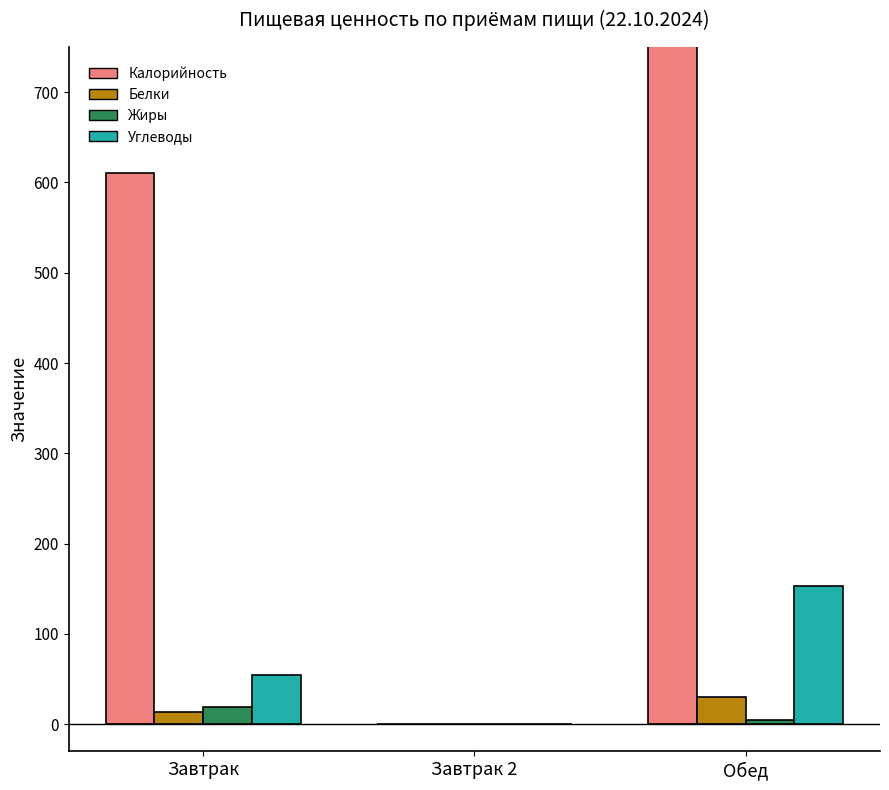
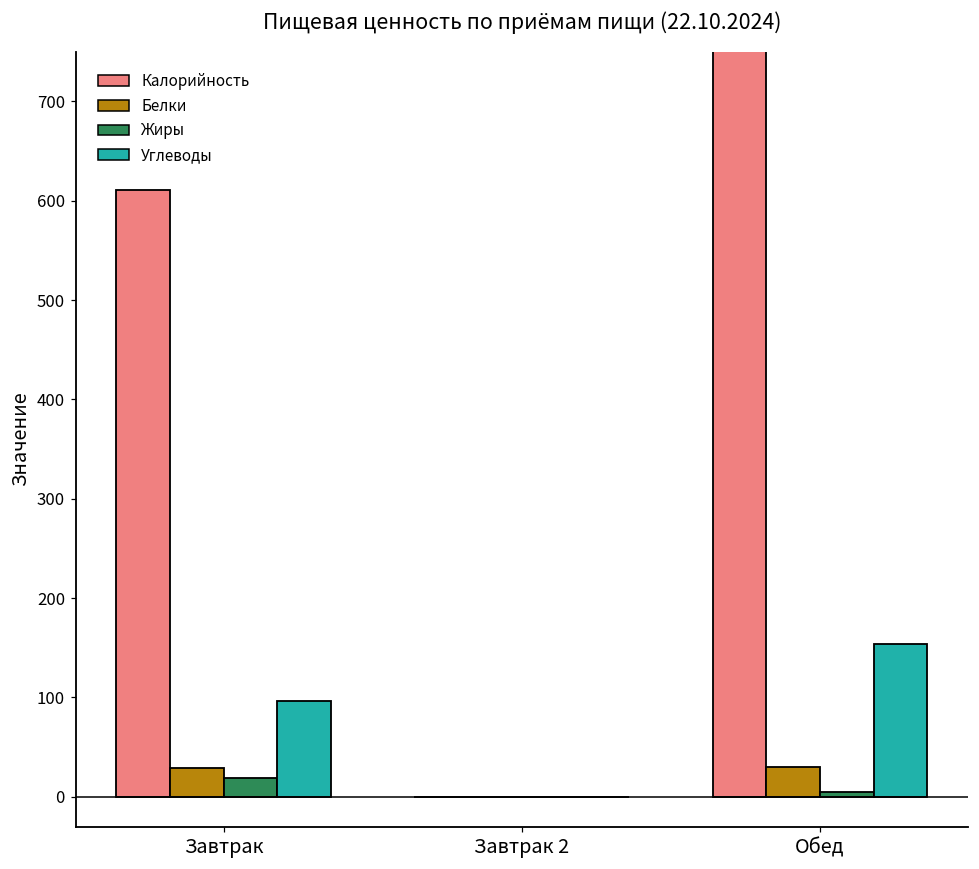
  {
    "Калорийность": {
      "Завтрак": 610,
      "Завтрак 2": 0
    },
    "Белки": {
-     "Завтрак": 10,
+     "Завтрак": 30,
      "Завтрак 2": 0,
      "Обед": 30
    },
    "Жиры": {
      "Завтрак": 20,
      "Завтрак 2": 0,
      "Обед": 10
    },
    "Углеводы": {
-     "Завтрак": 50,
+     "Завтрак": 100,
      "Завтрак 2": 0,
      "Обед": 150
    }
  }
